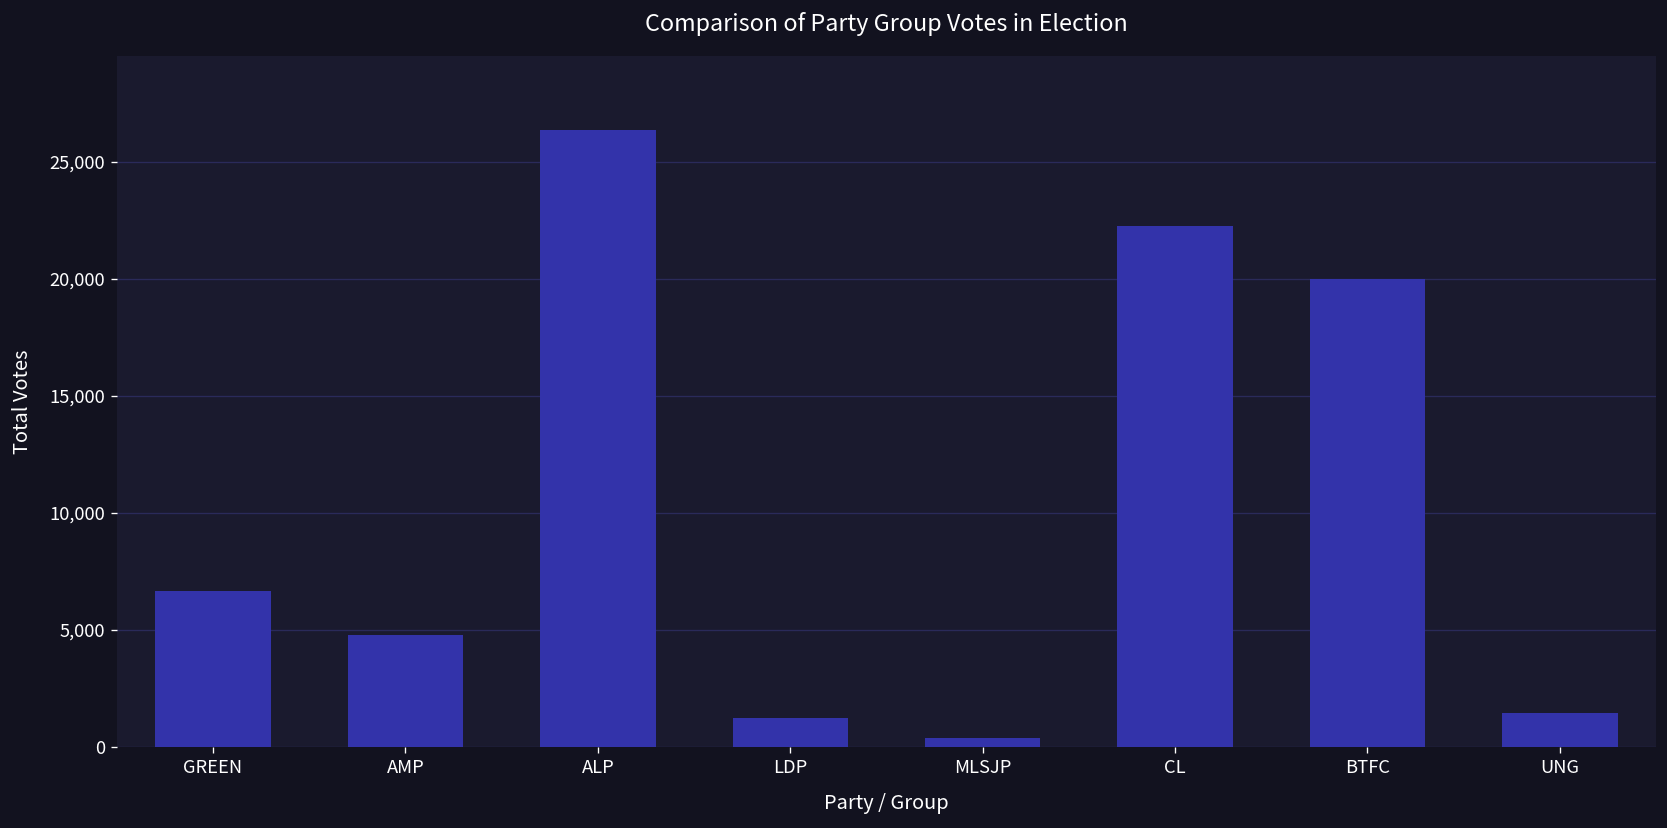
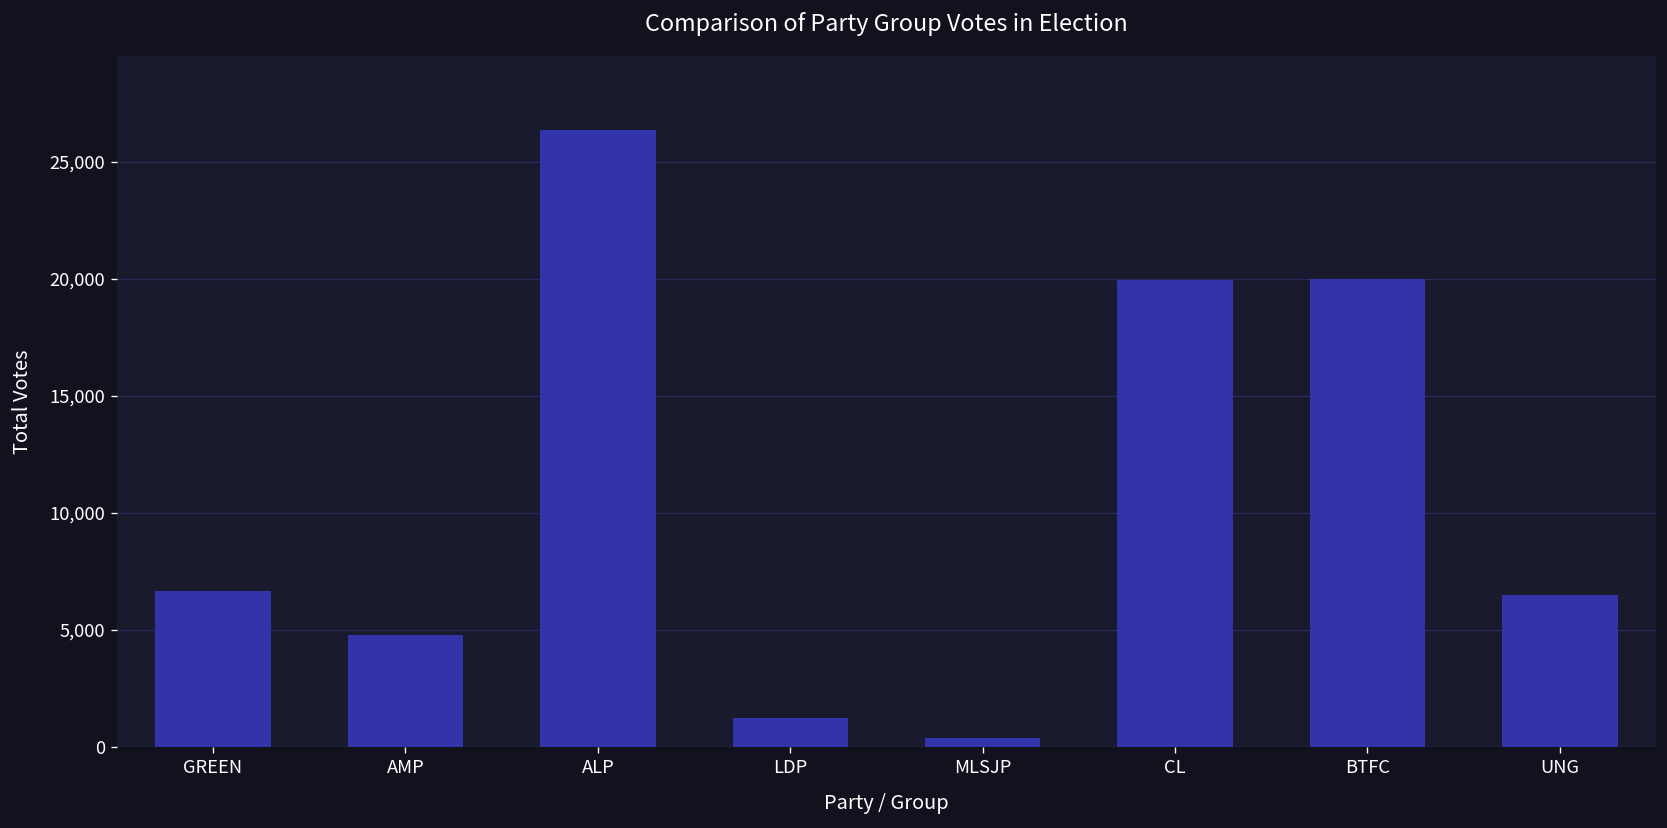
  {
    "GREEN": "6,700",
    "AMP": "4,800",
    "ALP": "26,400",
    "LDP": "1,200",
    "MLSJP": "400",
-   "CL": "22,300",
+   "CL": "19,900",
    "BTFC": "20,000",
-   "UNG": "1,500"
+   "UNG": "6,500"
  }
